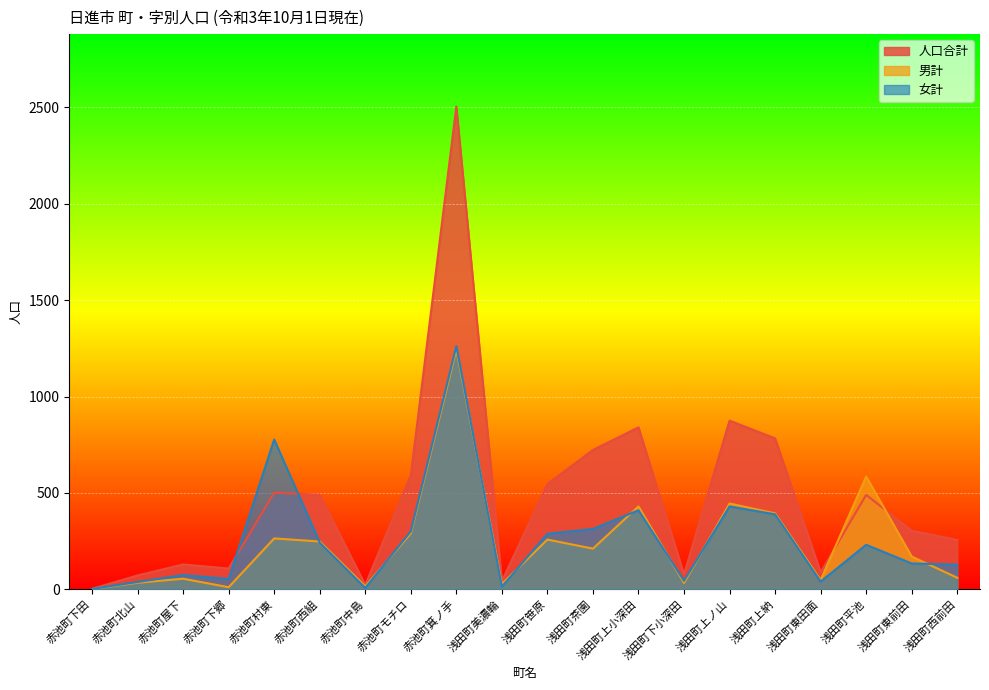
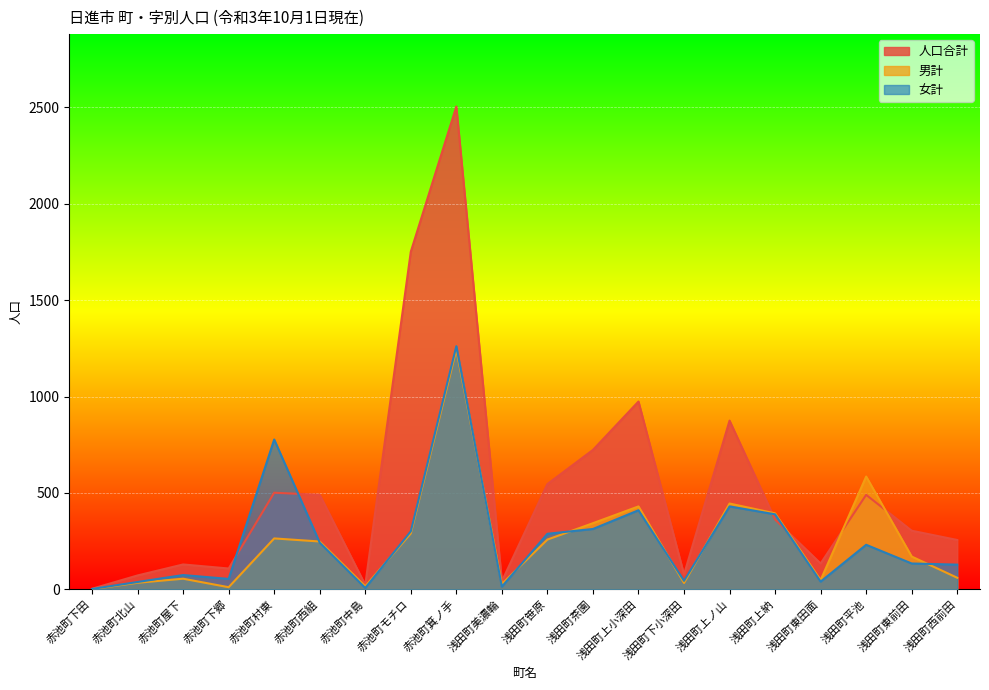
  {
    "人口合計": {
      "赤池町北山": 70,
      "赤池町屋下": 130,
      "赤池町下郷": 110,
      "赤池町村東": 500,
      "赤池町西組": 490,
-     "赤池町モチロ": 590,
+     "赤池町モチロ": 1750,
      "赤池町箕ノ手": 2500,
      "浅田町美濃輪": 40,
      "浅田町笹原": 550,
      "浅田町茶園": 720,
-     "浅田町上小深田": 840,
+     "浅田町上小深田": 970,
      "浅田町下小深田": 80,
      "浅田町上ノ山": 880,
-     "浅田町上納": 780,
-     "浅田町東田面": 90,
+     "浅田町上納": 360,
+     "浅田町東田面": 130,
      "浅田町平池": 490,
      "浅田町東前田": 300,
      "浅田町西前田": 260
    },
    "男計": {
      "赤池町屋下": 60,
      "赤池町下郷": 10,
      "赤池町村東": 260,
      "赤池町箕ノ手": 1240,
      "浅田町美濃輪": 30,
      "浅田町笹原": 260,
-     "浅田町茶園": 210,
+     "浅田町茶園": 340,
      "浅田町上小深田": 430,
      "浅田町上ノ山": 450,
      "浅田町平池": 590,
      "浅田町東前田": 170,
      "浅田町西前田": 60
    },
    "女計": {
      "赤池町屋下": 70,
      "赤池町下郷": 50,
      "赤池町村東": 780,
      "赤池町箕ノ手": 1260,
      "浅田町美濃輪": 10,
      "浅田町笹原": 290,
      "浅田町茶園": 310,
      "浅田町上小深田": 410,
      "浅田町上ノ山": 430,
      "浅田町平池": 230,
      "浅田町東前田": 130,
      "浅田町西前田": 130
    }
  }
